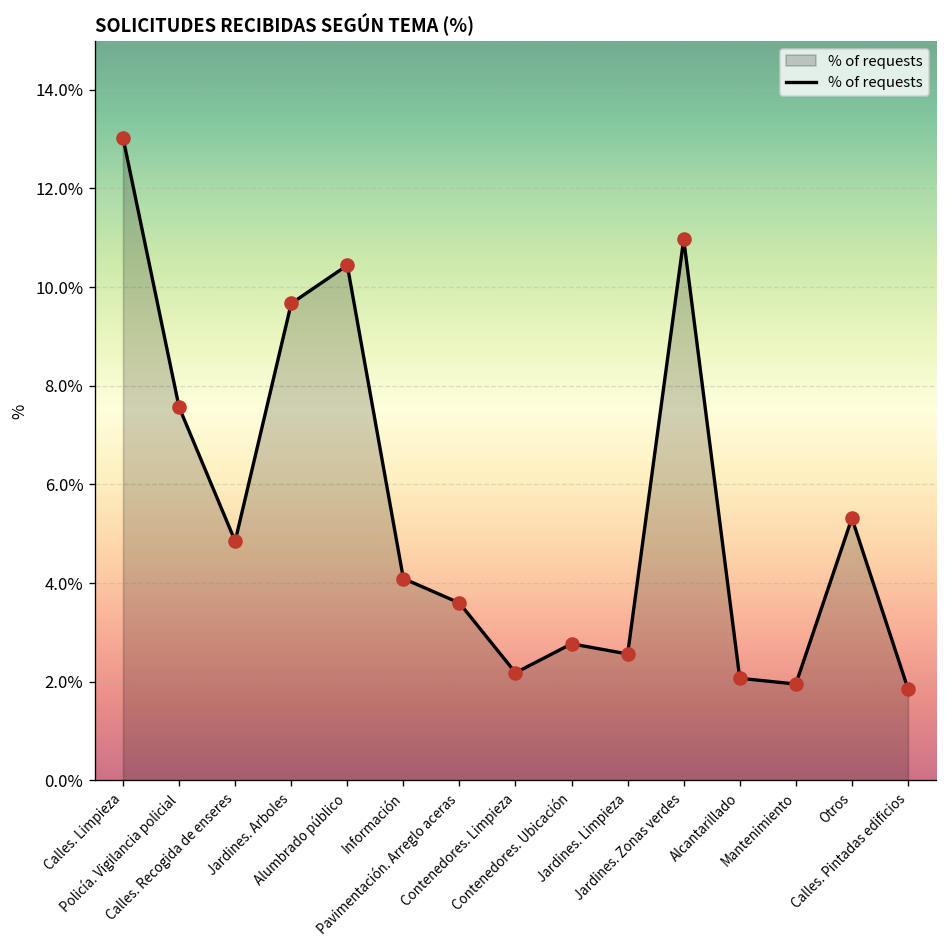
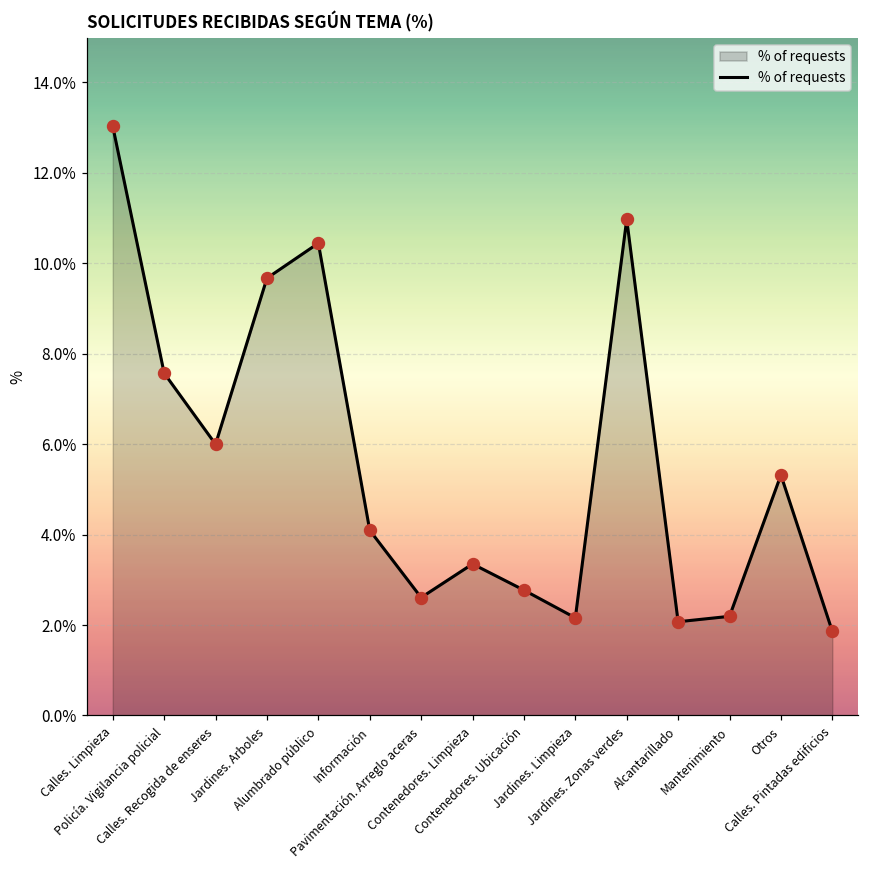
  {
    "Calles. Limpieza": "13.0%",
    "Policía. Vigilancia policial": "7.6%",
-   "Calles. Recogida de enseres": "4.9%",
+   "Calles. Recogida de enseres": "6.0%",
    "Jardines. Arboles": "9.7%",
    "Alumbrado público": "10.4%",
    "Información": "4.1%",
-   "Pavimentación. Arreglo aceras": "3.6%",
-   "Contenedores. Limpieza": "2.2%",
+   "Pavimentación. Arreglo aceras": "2.6%",
+   "Contenedores. Limpieza": "3.3%",
    "Contenedores. Ubicación": "2.8%",
-   "Jardines. Limpieza": "2.6%",
+   "Jardines. Limpieza": "2.2%",
    "Jardines. Zonas verdes": "11.0%",
    "Alcantarillado": "2.1%",
-   "Mantenimiento": "2.0%",
+   "Mantenimiento": "2.2%",
    "Otros": "5.3%",
    "Calles. Pintadas edificios": "1.9%"
  }
